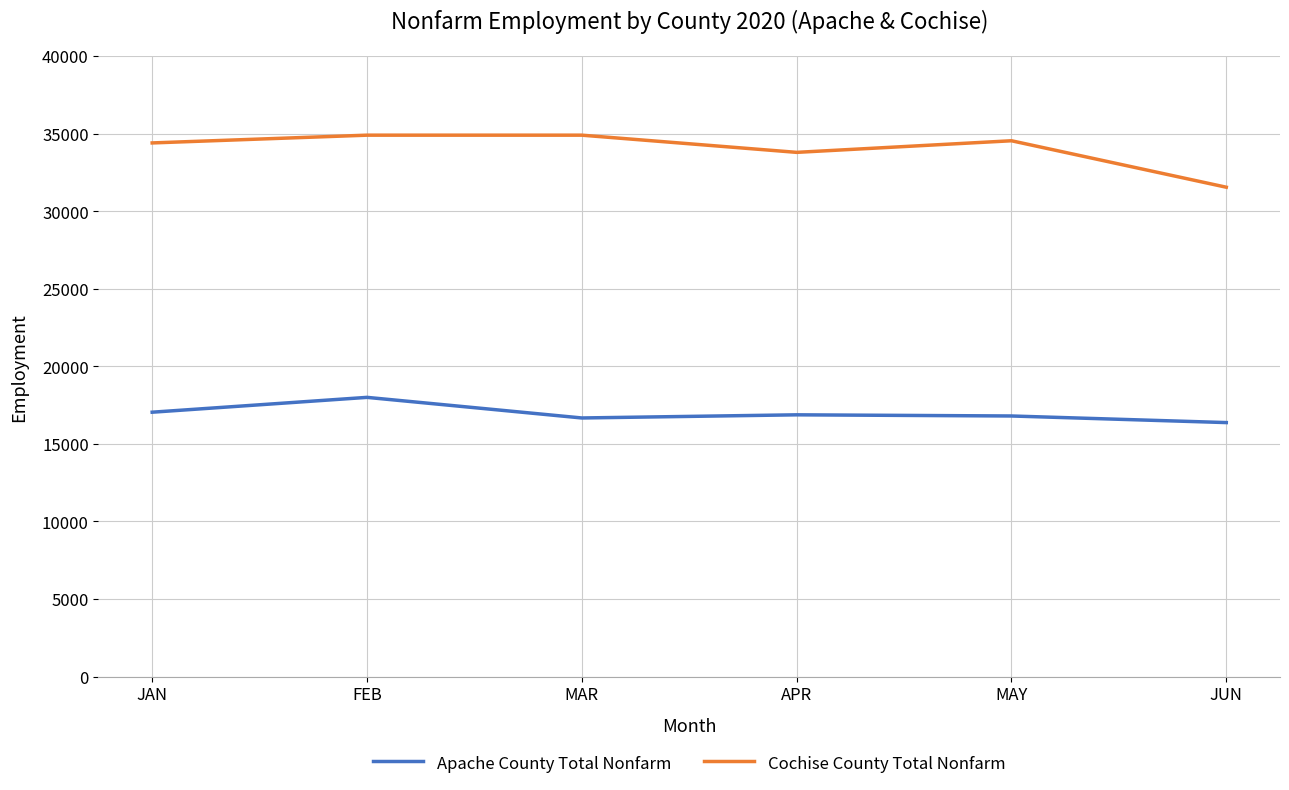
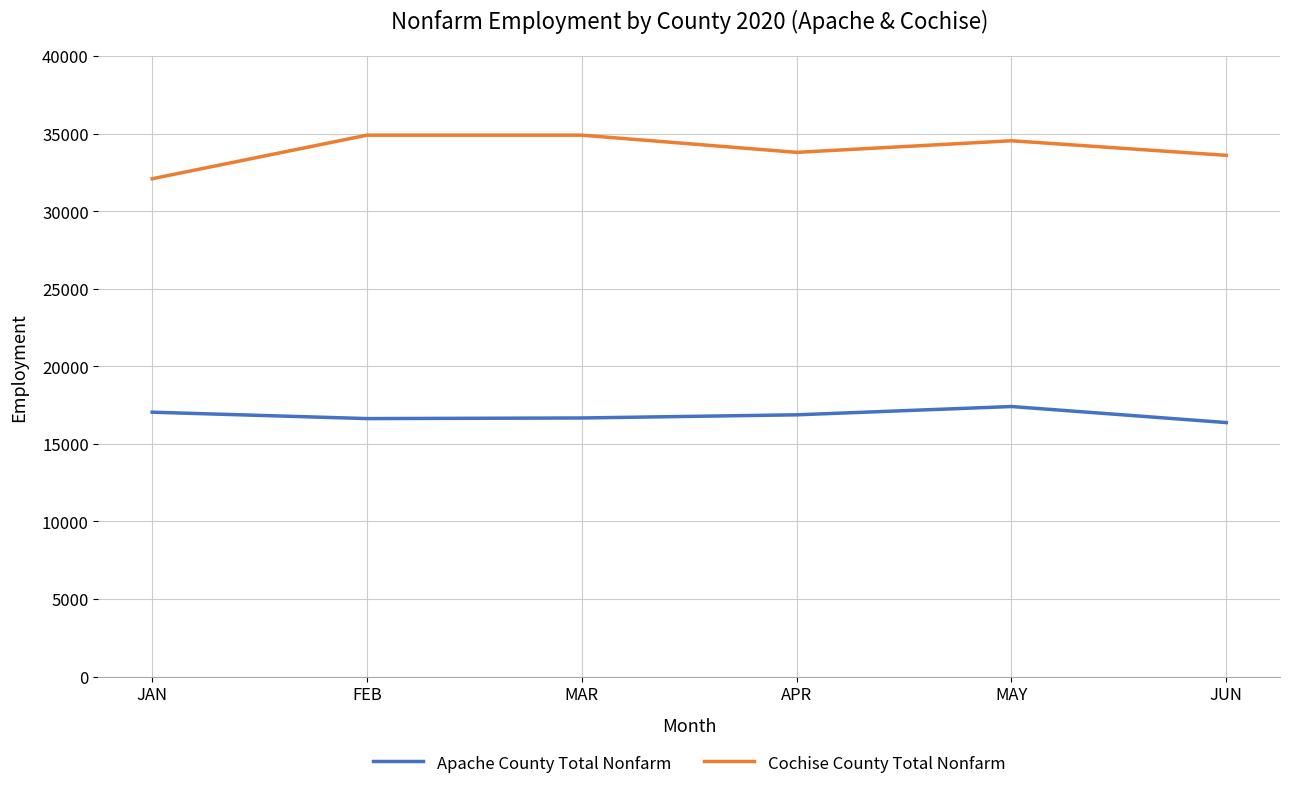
  {
    "Apache County Total Nonfarm": {
      "JAN": 17000,
-     "FEB": 18000,
+     "FEB": 16600,
      "MAR": 16700,
      "APR": 16900,
-     "MAY": 16800,
+     "MAY": 17400,
      "JUN": 16400
    },
    "Cochise County Total Nonfarm": {
-     "JAN": 34400,
+     "JAN": 32100,
      "FEB": 34900,
      "MAR": 34900,
      "APR": 33800,
      "MAY": 34500,
-     "JUN": 31500
+     "JUN": 33600
    }
  }
